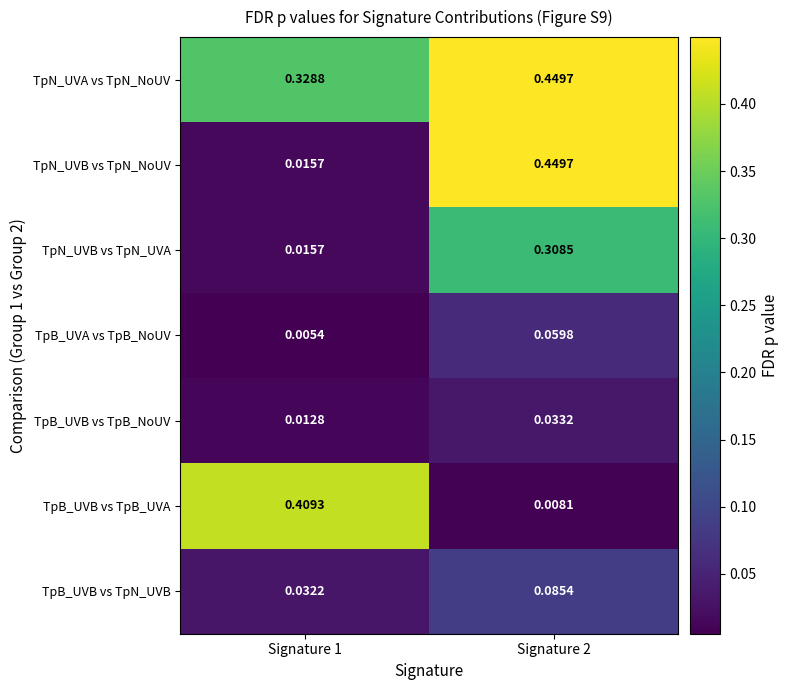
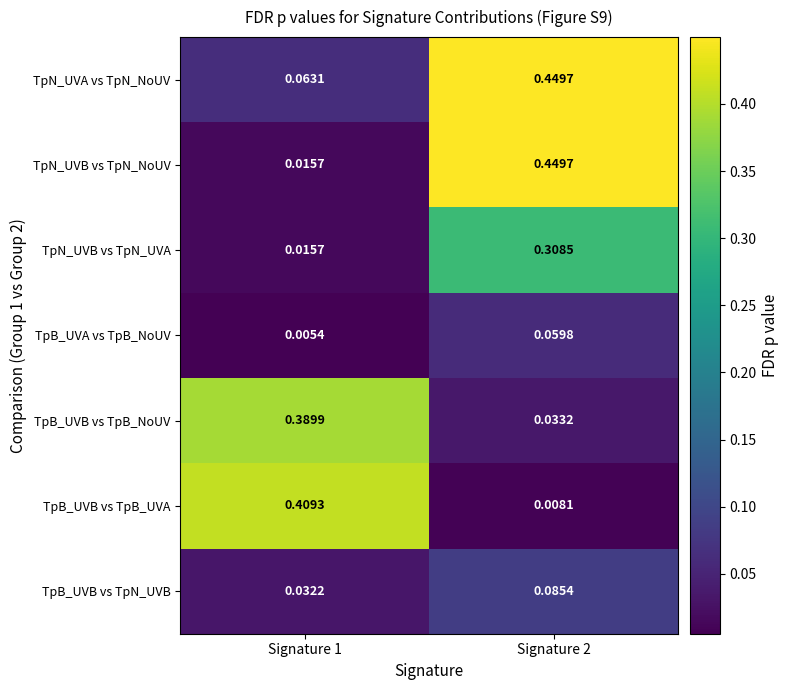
  {
    "TpN_UVA vs TpN_NoUV": {
-     "Signature 1": 0.3288,
+     "Signature 1": 0.0631,
      "Signature 2": 0.4497
    },
    "TpN_UVB vs TpN_NoUV": {
      "Signature 1": 0.0157,
      "Signature 2": 0.4497
    },
    "TpN_UVB vs TpN_UVA": {
      "Signature 1": 0.0157,
      "Signature 2": 0.3085
    },
    "TpB_UVA vs TpB_NoUV": {
      "Signature 1": 0.0054,
      "Signature 2": 0.0598
    },
    "TpB_UVB vs TpB_NoUV": {
-     "Signature 1": 0.0128,
+     "Signature 1": 0.3899,
      "Signature 2": 0.0332
    },
    "TpB_UVB vs TpB_UVA": {
      "Signature 1": 0.4093,
      "Signature 2": 0.0081
    },
    "TpB_UVB vs TpN_UVB": {
      "Signature 1": 0.0322,
      "Signature 2": 0.0854
    }
  }
